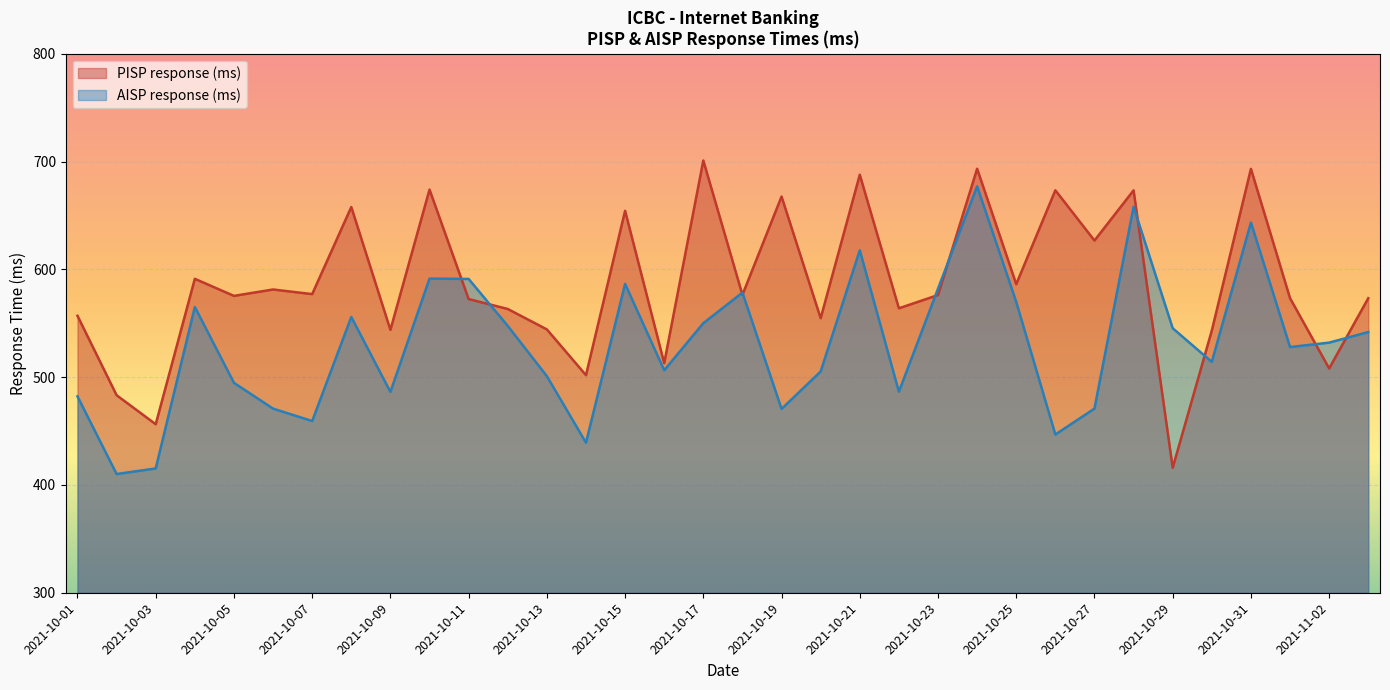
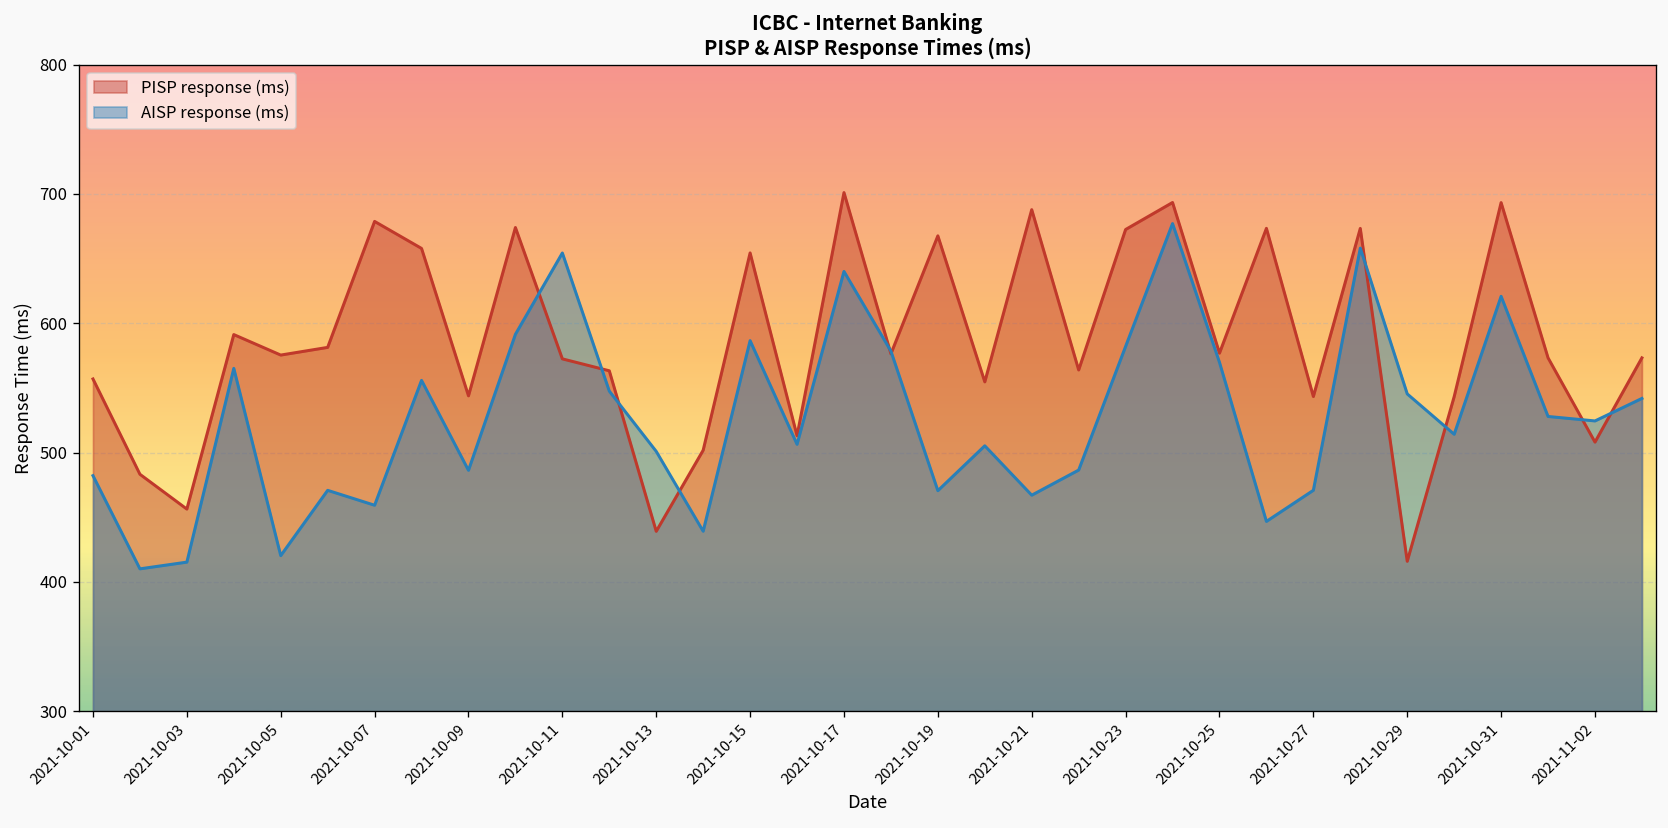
  {
    "PISP response (ms)": {
      "2021-10-01": 557,
      "2021-10-03": 456,
      "2021-10-05": 575,
-     "2021-10-07": 577,
+     "2021-10-07": 679,
      "2021-10-09": 544,
      "2021-10-11": 572,
-     "2021-10-13": 544,
+     "2021-10-13": 439,
      "2021-10-15": 654,
      "2021-10-17": 701,
      "2021-10-19": 668,
      "2021-10-21": 688,
-     "2021-10-23": 576,
-     "2021-10-25": 586,
-     "2021-10-27": 627,
+     "2021-10-23": 672,
+     "2021-10-25": 577,
+     "2021-10-27": 543,
      "2021-10-29": 416,
      "2021-10-31": 693,
      "2021-11-02": 508
    },
    "AISP response (ms)": {
      "2021-10-01": 482,
      "2021-10-03": 415,
-     "2021-10-05": 495,
+     "2021-10-05": 420,
      "2021-10-07": 459,
      "2021-10-09": 486,
-     "2021-10-11": 591,
+     "2021-10-11": 654,
      "2021-10-13": 501,
      "2021-10-15": 587,
-     "2021-10-17": 550,
+     "2021-10-17": 640,
      "2021-10-19": 471,
-     "2021-10-21": 618,
+     "2021-10-21": 467,
      "2021-10-23": 582,
      "2021-10-25": 570,
      "2021-10-27": 471,
      "2021-10-29": 545,
-     "2021-10-31": 643,
-     "2021-11-02": 532
+     "2021-10-31": 621,
+     "2021-11-02": 524
    }
  }
